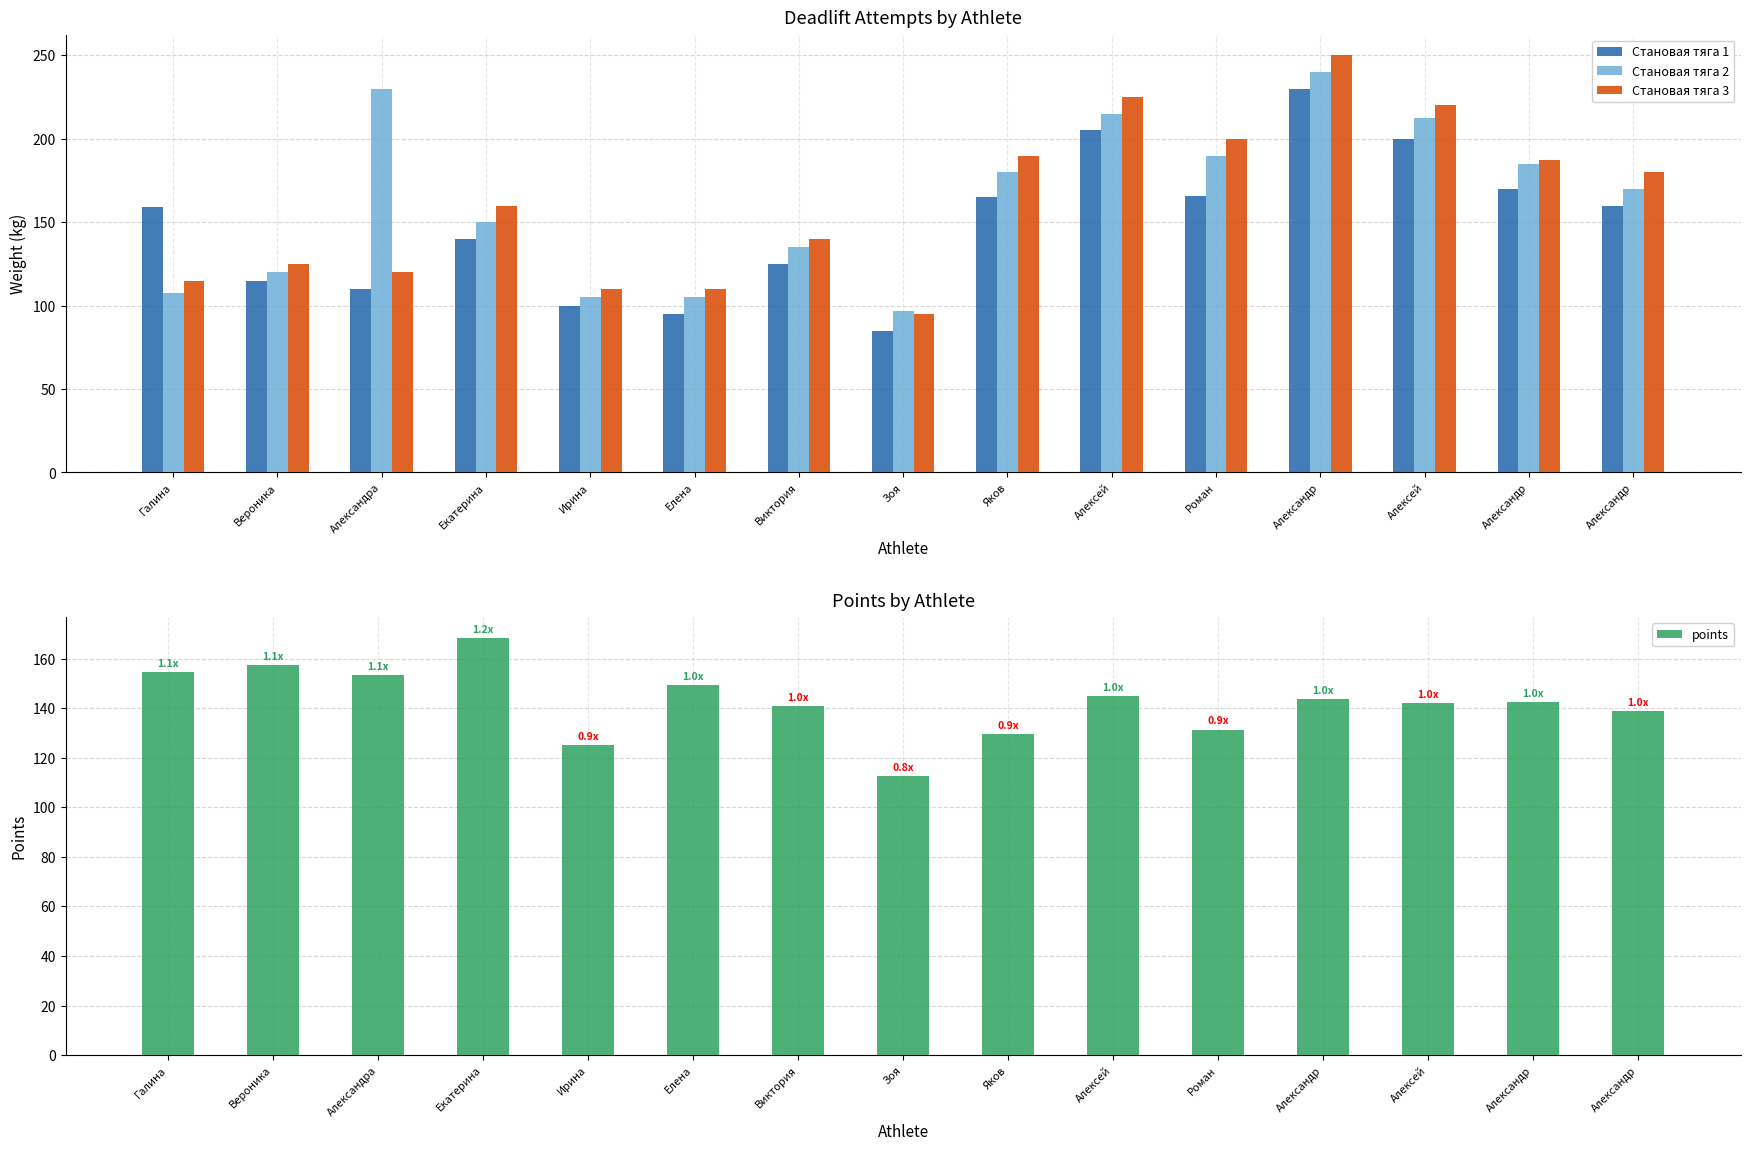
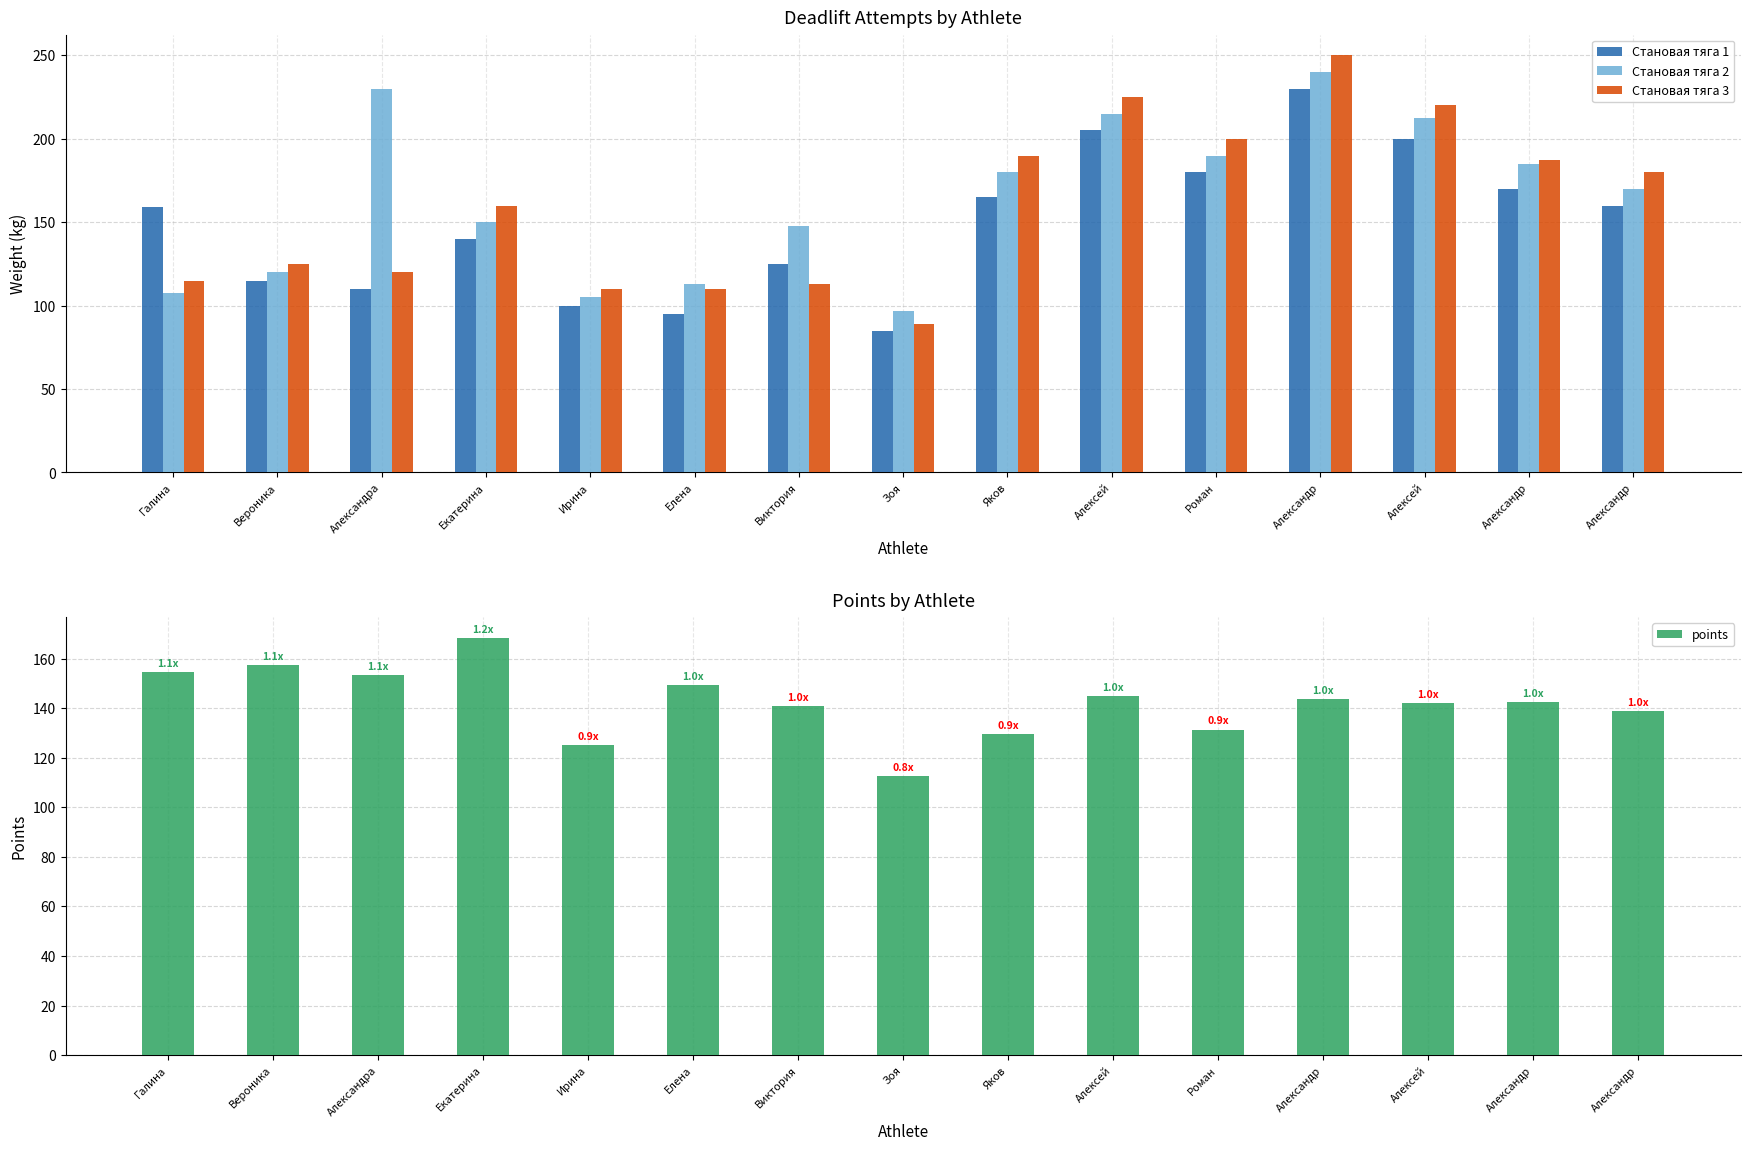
  {
    "Deadlift Attempts by Athlete": {
      "Становая тяга 1": {
        "Галина": 159,
        "Вероника": 115,
        "Александра": 110,
        "Екатерина": 140,
        "Ирина": 100,
        "Елена": 95,
        "Виктория": 125,
        "Зоя": 85,
        "Яков": 165,
-       "Роман": 166
+       "Роман": 180
      },
      "Становая тяга 2": {
        "Галина": 108,
        "Вероника": 120,
        "Александра": 230,
        "Екатерина": 150,
        "Ирина": 105,
-       "Елена": 105,
-       "Виктория": 135,
+       "Елена": 113,
+       "Виктория": 148,
        "Зоя": 97,
        "Яков": 180,
        "Роман": 190
      },
      "Становая тяга 3": {
        "Галина": 115,
        "Вероника": 125,
        "Александра": 120,
        "Екатерина": 160,
        "Ирина": 110,
        "Елена": 110,
-       "Виктория": 140,
-       "Зоя": 95,
+       "Виктория": 113,
+       "Зоя": 89,
        "Яков": 190,
        "Роман": 200
      }
    }
  }
